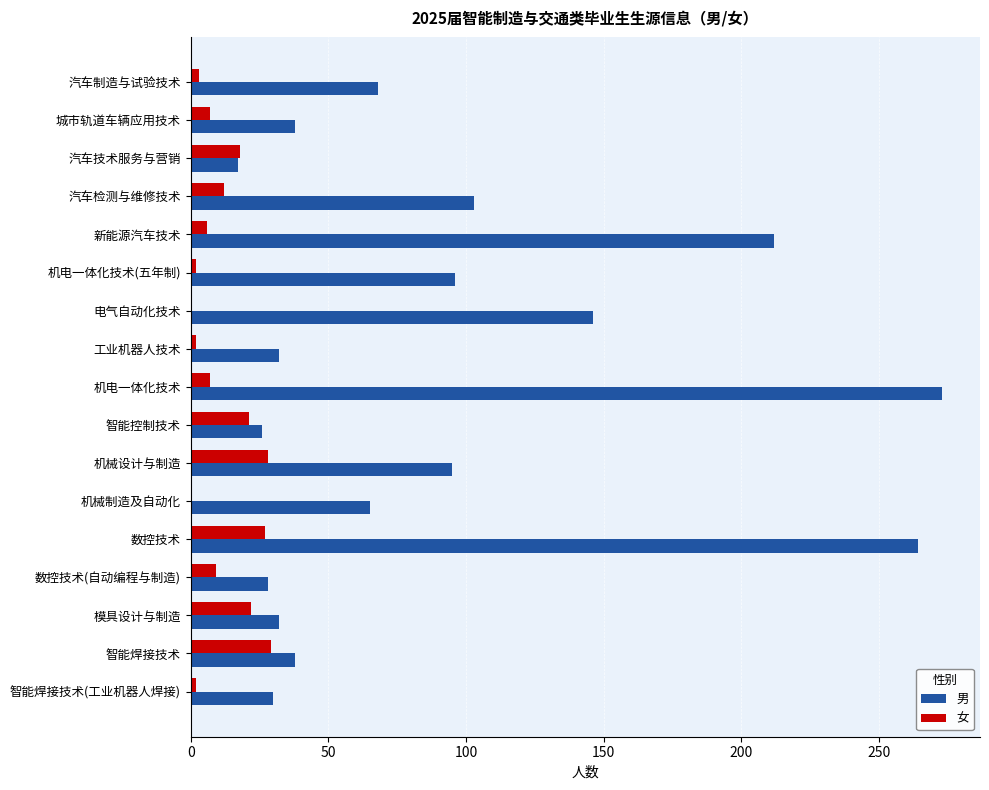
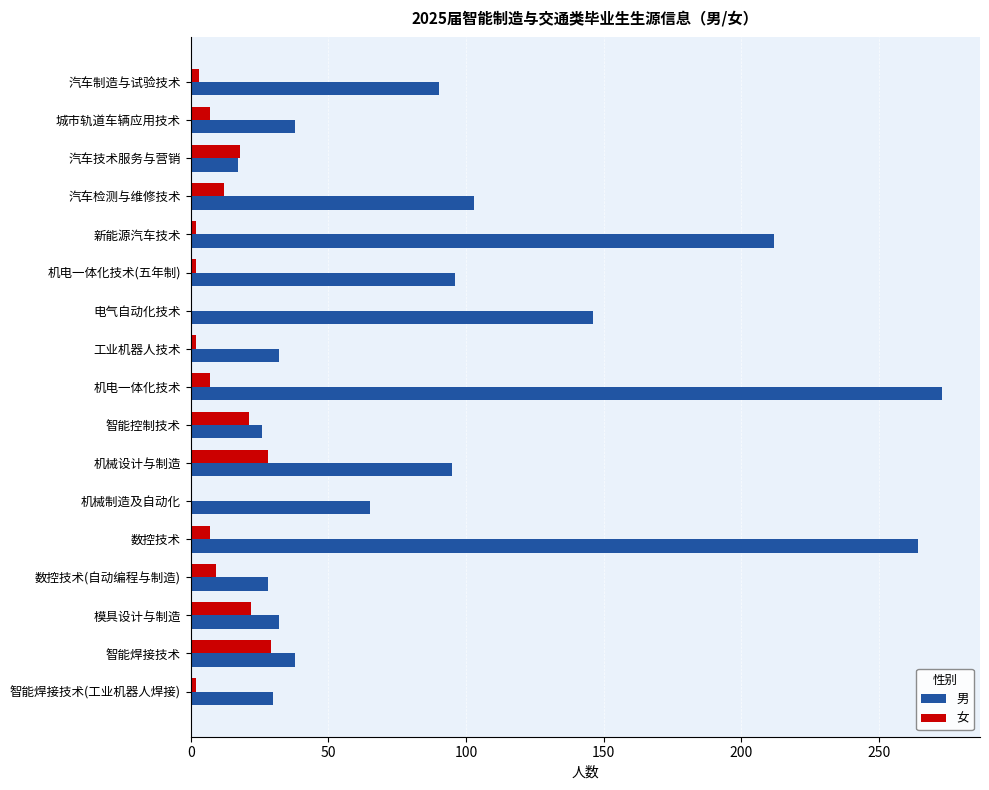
  {
    "男": {
-     "汽车制造与试验技术": 68,
+     "汽车制造与试验技术": 90,
      "城市轨道车辆应用技术": 38,
      "汽车技术服务与营销": 17,
      "汽车检测与维修技术": 103,
      "新能源汽车技术": 212,
      "机电一体化技术(五年制)": 96,
      "电气自动化技术": 146,
      "工业机器人技术": 32,
      "机电一体化技术": 273,
      "智能控制技术": 26,
      "机械设计与制造": 95,
      "机械制造及自动化": 65,
      "数控技术": 264,
      "数控技术(自动编程与制造)": 28,
      "模具设计与制造": 32,
      "智能焊接技术": 38,
      "智能焊接技术(工业机器人焊接)": 30
    },
    "女": {
      "汽车制造与试验技术": 3,
      "城市轨道车辆应用技术": 7,
      "汽车技术服务与营销": 18,
      "汽车检测与维修技术": 12,
-     "新能源汽车技术": 6,
+     "新能源汽车技术": 2,
      "机电一体化技术(五年制)": 2,
      "电气自动化技术": 0,
      "工业机器人技术": 2,
      "机电一体化技术": 7,
      "智能控制技术": 21,
      "机械设计与制造": 28,
      "机械制造及自动化": 0,
-     "数控技术": 27,
+     "数控技术": 7,
      "数控技术(自动编程与制造)": 9,
      "模具设计与制造": 22,
      "智能焊接技术": 29,
      "智能焊接技术(工业机器人焊接)": 2
    }
  }
